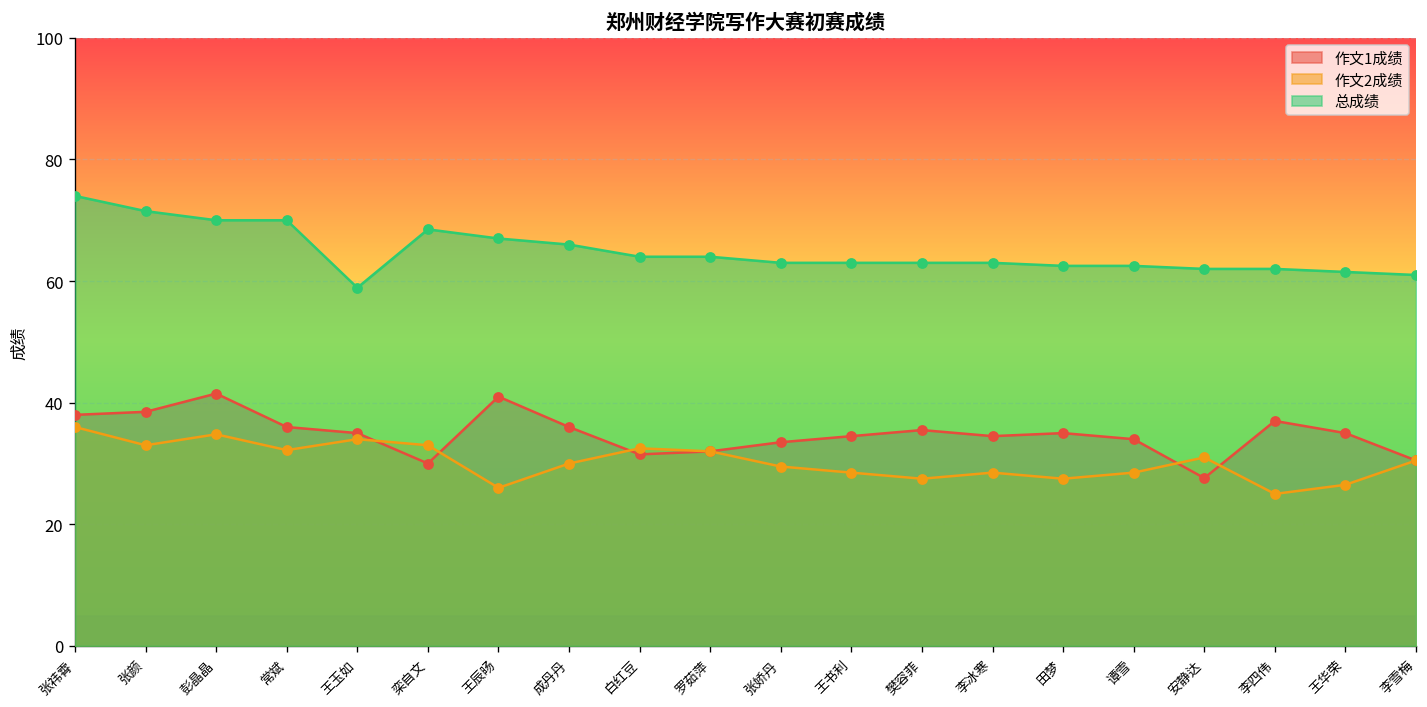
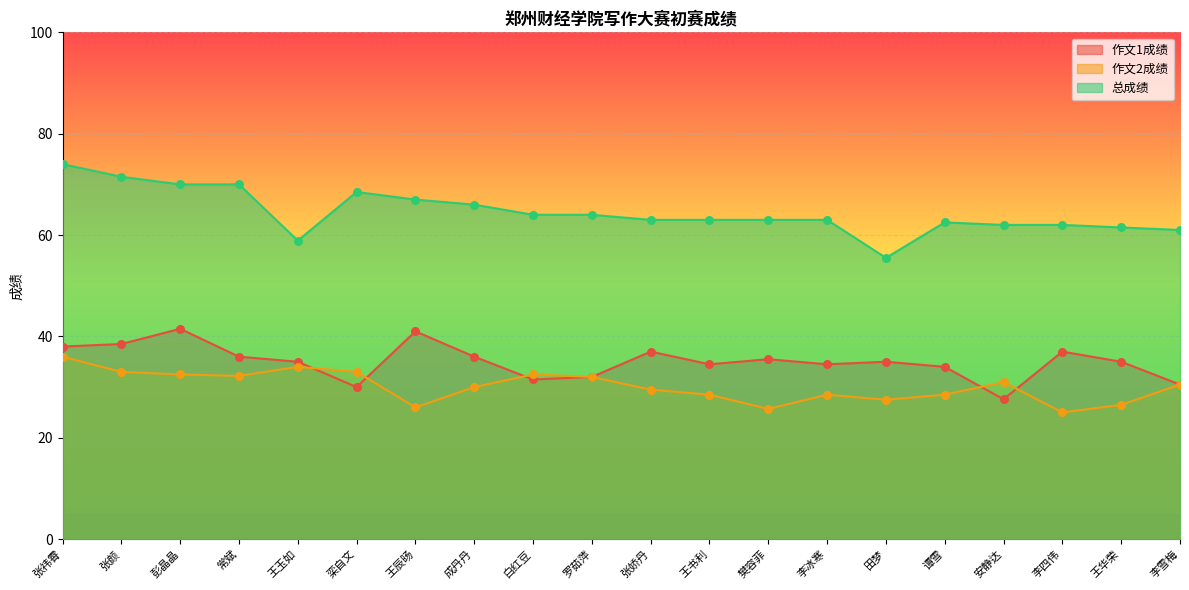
  {
    "作文1成绩": {
      "张祎霄": 38,
      "张颜": 39,
      "彭晶晶": 42,
      "常斌": 36,
      "王玉如": 35,
      "栾自文": 30,
      "王辰旸": 41,
      "成丹丹": 36,
      "白红豆": 32,
-     "张娇丹": 34,
+     "张娇丹": 37,
      "王书利": 35,
      "樊容菲": 36,
      "李冰寒": 35,
      "田梦": 35,
      "谭雪": 34,
      "安静达": 28,
      "李四伟": 37,
      "王华荣": 35
    },
    "作文2成绩": {
      "张祎霄": 36,
      "张颜": 33,
-     "彭晶晶": 35,
+     "彭晶晶": 33,
      "常斌": 32,
      "王玉如": 34,
      "栾自文": 33,
      "王辰旸": 26,
      "成丹丹": 30,
      "白红豆": 33,
      "张娇丹": 30,
      "王书利": 29,
-     "樊容菲": 28,
+     "樊容菲": 26,
      "李冰寒": 29,
      "田梦": 28,
      "谭雪": 29,
      "安静达": 31,
      "李四伟": 25,
      "王华荣": 27
    },
    "总成绩": {
      "张祎霄": 74,
      "张颜": 72,
      "彭晶晶": 70,
      "常斌": 70,
      "王玉如": 59,
      "栾自文": 69,
      "王辰旸": 67,
      "成丹丹": 66,
      "白红豆": 64,
      "罗茹萍": 64,
      "张娇丹": 63,
      "王书利": 63,
      "樊容菲": 63,
      "李冰寒": 63,
-     "田梦": 63,
+     "田梦": 56,
      "谭雪": 63,
      "安静达": 62,
      "李四伟": 62,
      "王华荣": 62,
      "李雪梅": 61
    }
  }
